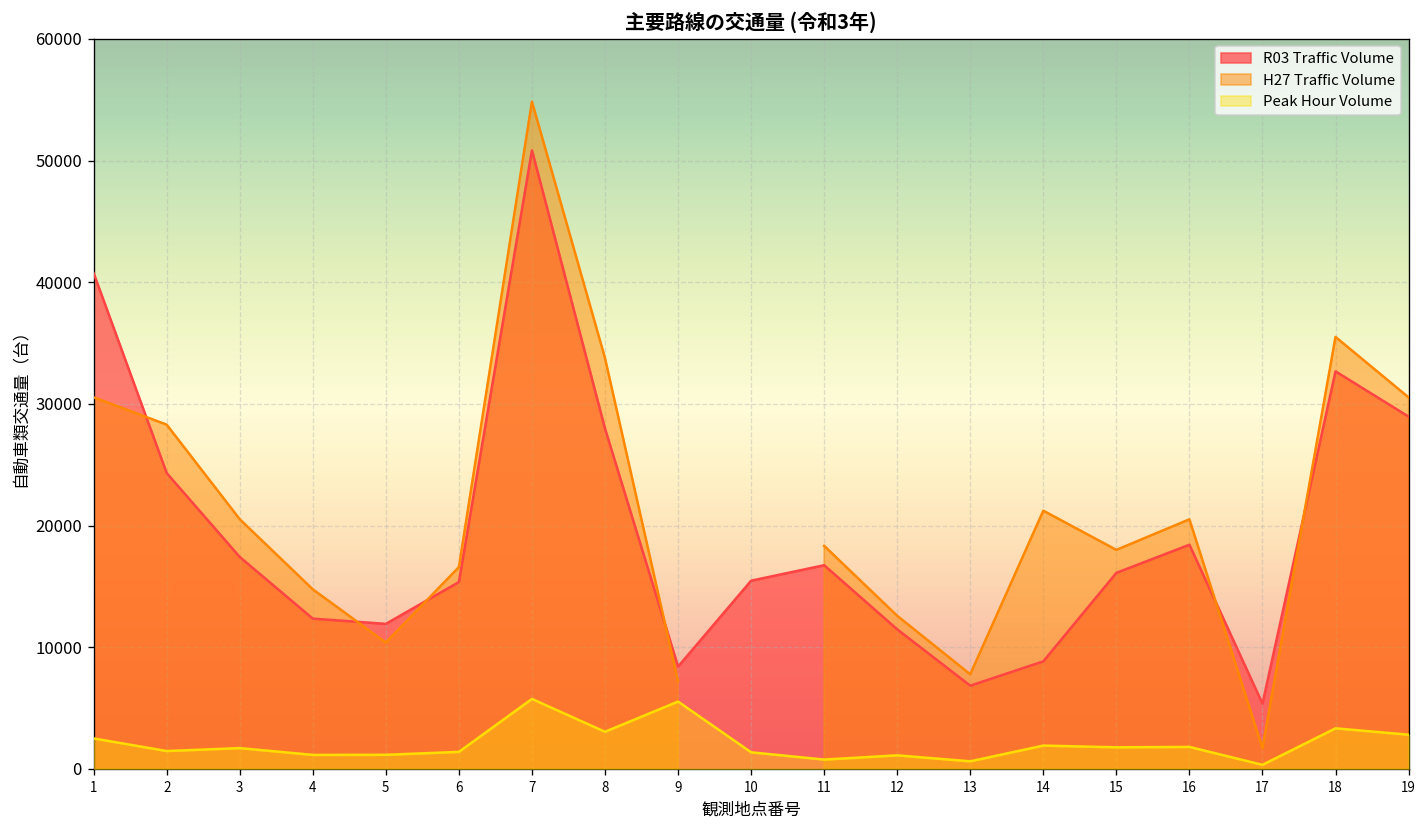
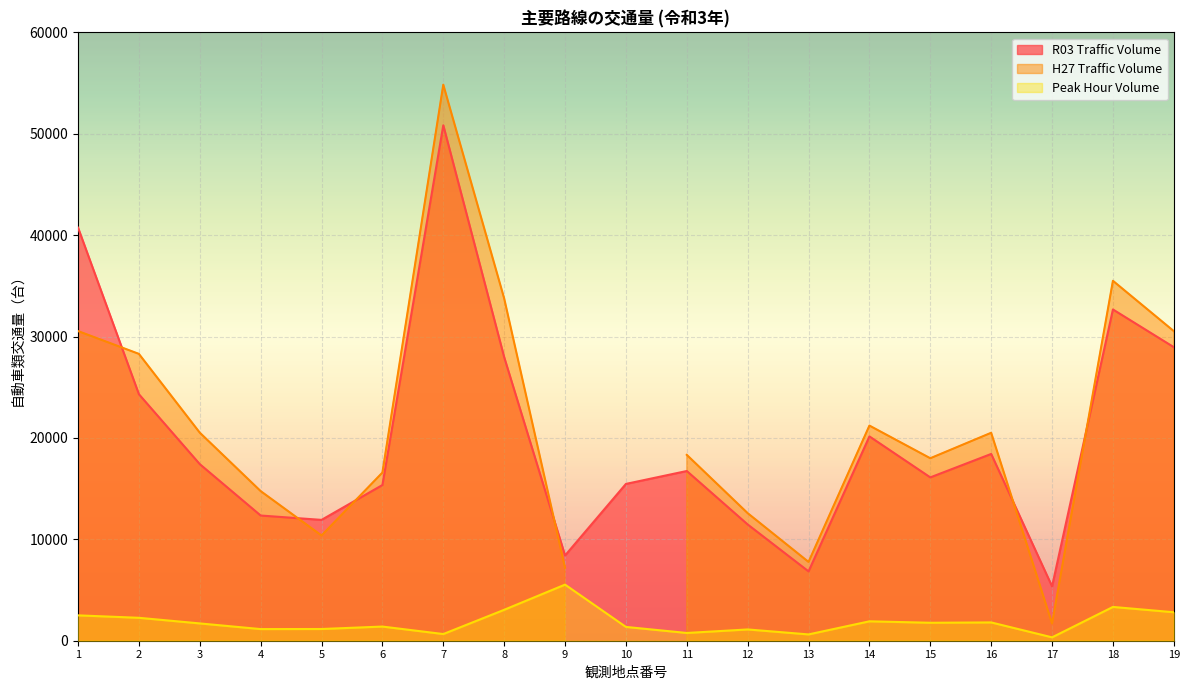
  {
    "R03 Traffic Volume": {
      "1": 40800,
      "2": 24300,
      "3": 17400,
      "4": 12400,
      "5": 11900,
      "6": 15400,
      "7": 50800,
      "8": 28000,
      "9": 8400,
      "10": 15500,
      "11": 16700,
      "12": 11500,
      "13": 6800,
-     "14": 8800,
+     "14": 20200,
      "15": 16100,
      "16": 18400,
      "17": 5400,
      "18": 32700,
      "19": 29000
    },
    "Peak Hour Volume": {
      "1": 2500,
-     "2": 1500,
+     "2": 2300,
      "3": 1700,
      "4": 1100,
      "5": 1200,
      "6": 1400,
-     "7": 5700,
+     "7": 700,
      "8": 3000,
      "9": 5500,
      "10": 1400,
      "11": 800,
      "12": 1100,
      "13": 600,
      "14": 1900,
      "15": 1800,
      "16": 1800,
      "17": 300,
      "18": 3300,
      "19": 2800
    }
  }
